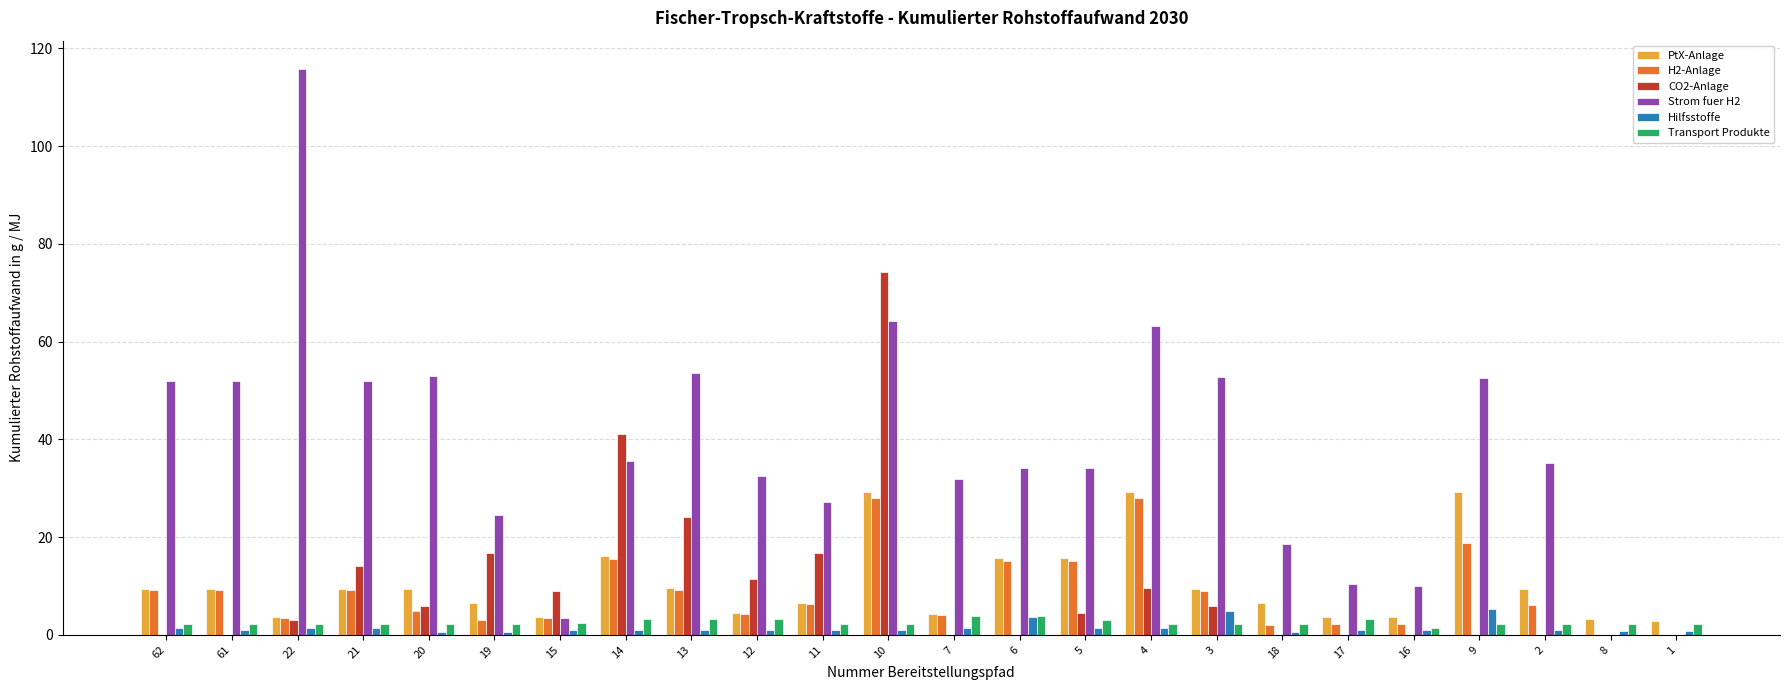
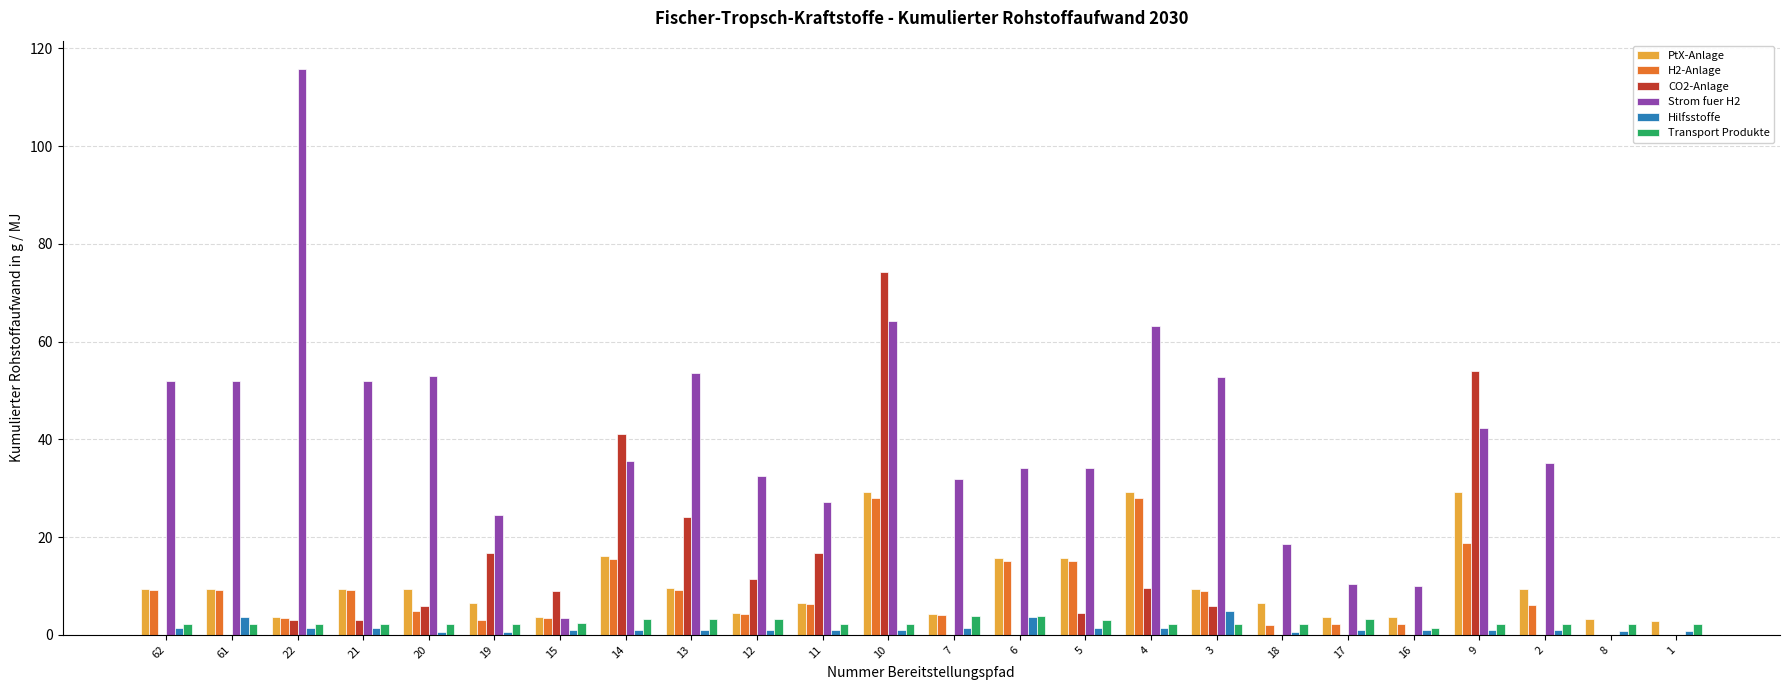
  {
    "CO2-Anlage": {
      "61": 0,
      "22": 3,
-     "21": 14,
+     "21": 3,
      "20": 6,
      "19": 17,
      "15": 9,
      "14": 41,
      "13": 24,
      "12": 11,
      "11": 17,
      "10": 74,
      "5": 5,
      "4": 10,
      "3": 6,
      "18": 0,
      "17": 0,
      "16": 0,
-     "9": 0,
+     "9": 54,
      "2": 0,
      "8": 0,
      "1": 0
    },
    "Strom fuer H2": {
      "62": 52,
      "61": 52,
      "22": 116,
      "21": 52,
      "20": 53,
      "19": 24,
      "15": 3,
      "14": 36,
      "13": 54,
      "12": 32,
      "11": 27,
      "10": 64,
      "7": 32,
      "6": 34,
      "5": 34,
      "4": 63,
      "3": 53,
      "18": 19,
      "17": 10,
      "16": 10,
-     "9": 53,
+     "9": 42,
      "2": 35,
      "8": 0,
      "1": 0
    },
    "Hilfsstoffe": {
      "62": 1,
-     "61": 1,
+     "61": 4,
      "22": 1,
      "21": 1,
      "20": 1,
      "19": 1,
      "15": 1,
      "14": 1,
      "13": 1,
      "12": 1,
      "11": 1,
      "10": 1,
      "7": 1,
      "6": 4,
      "5": 1,
      "4": 1,
      "3": 5,
      "18": 1,
      "17": 1,
      "16": 1,
-     "9": 5,
+     "9": 1,
      "2": 1,
      "8": 1,
      "1": 1
    },
    "Transport Produkte": {
      "62": 2,
      "61": 2,
      "22": 2,
      "21": 2,
      "20": 2,
      "19": 2,
      "15": 2,
      "14": 3,
      "13": 3,
      "12": 3,
      "11": 2,
      "10": 2,
      "7": 4,
      "6": 4,
      "5": 3,
      "4": 2,
      "3": 2,
      "18": 2,
      "17": 3,
      "16": 1,
      "9": 2,
      "2": 2,
      "8": 2,
      "1": 2
    }
  }
